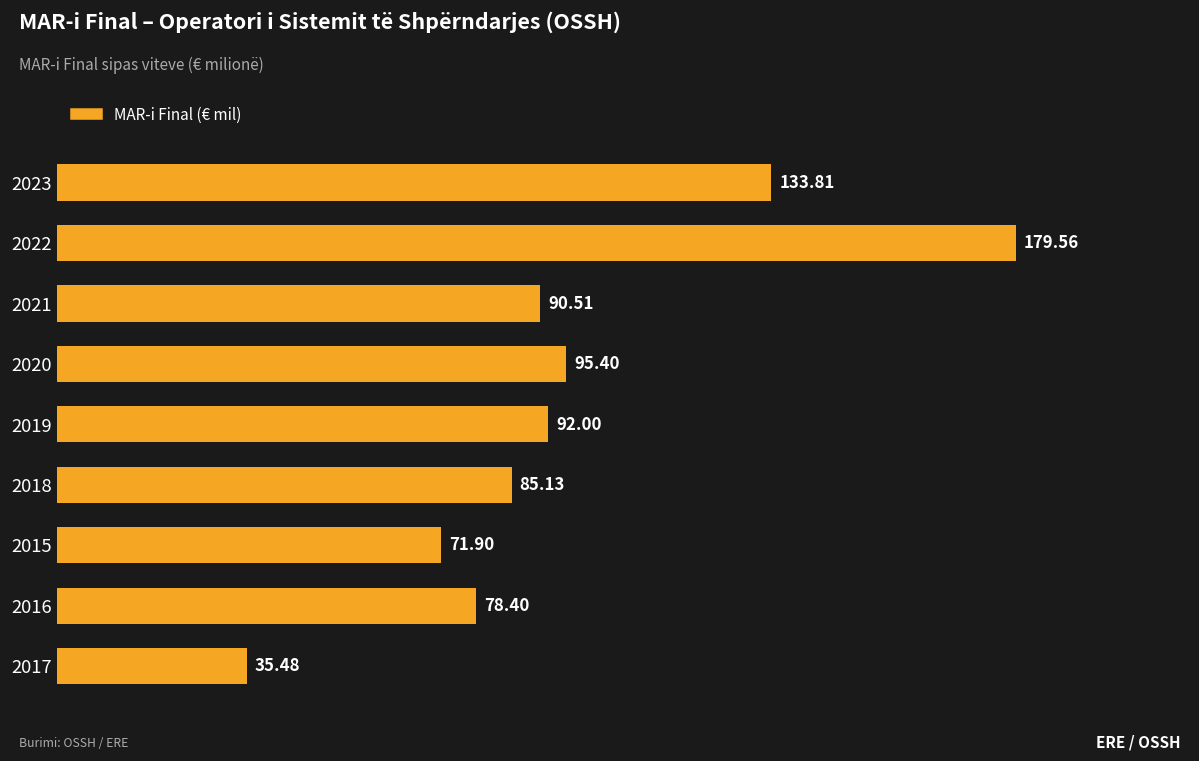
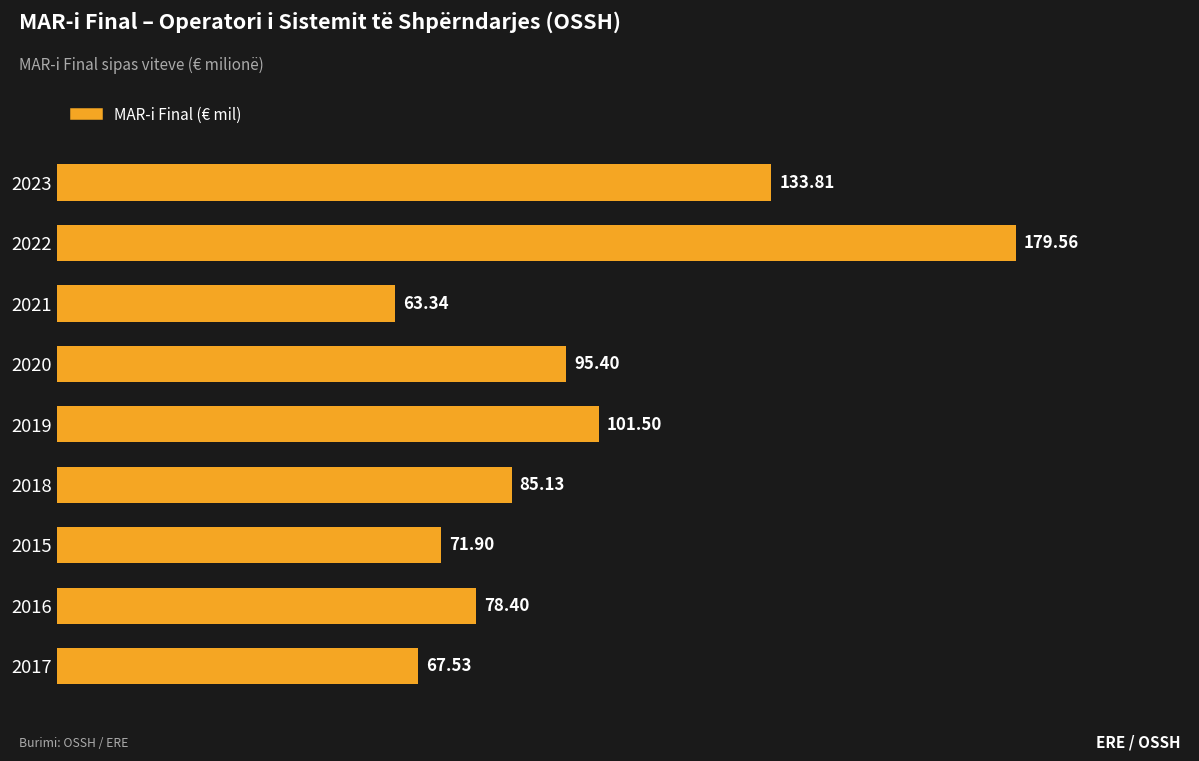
  {
    "2023": 133.81,
    "2022": 179.56,
-   "2021": 90.51,
+   "2021": 63.34,
    "2020": 95.40,
-   "2019": 92.00,
+   "2019": 101.50,
    "2018": 85.13,
    "2015": 71.90,
    "2016": 78.40,
-   "2017": 35.48
+   "2017": 67.53
  }
